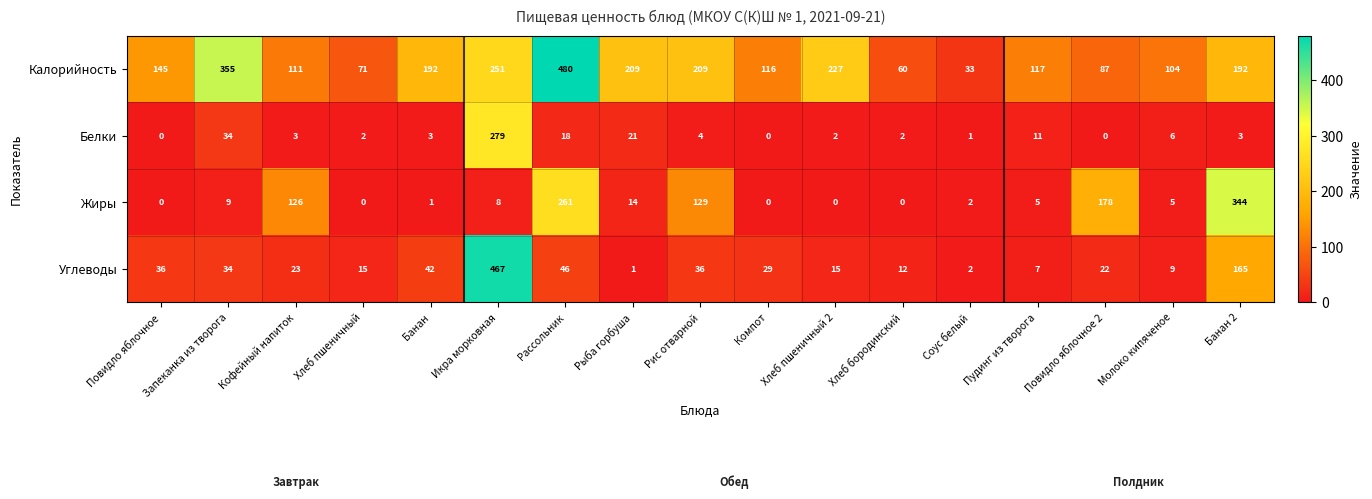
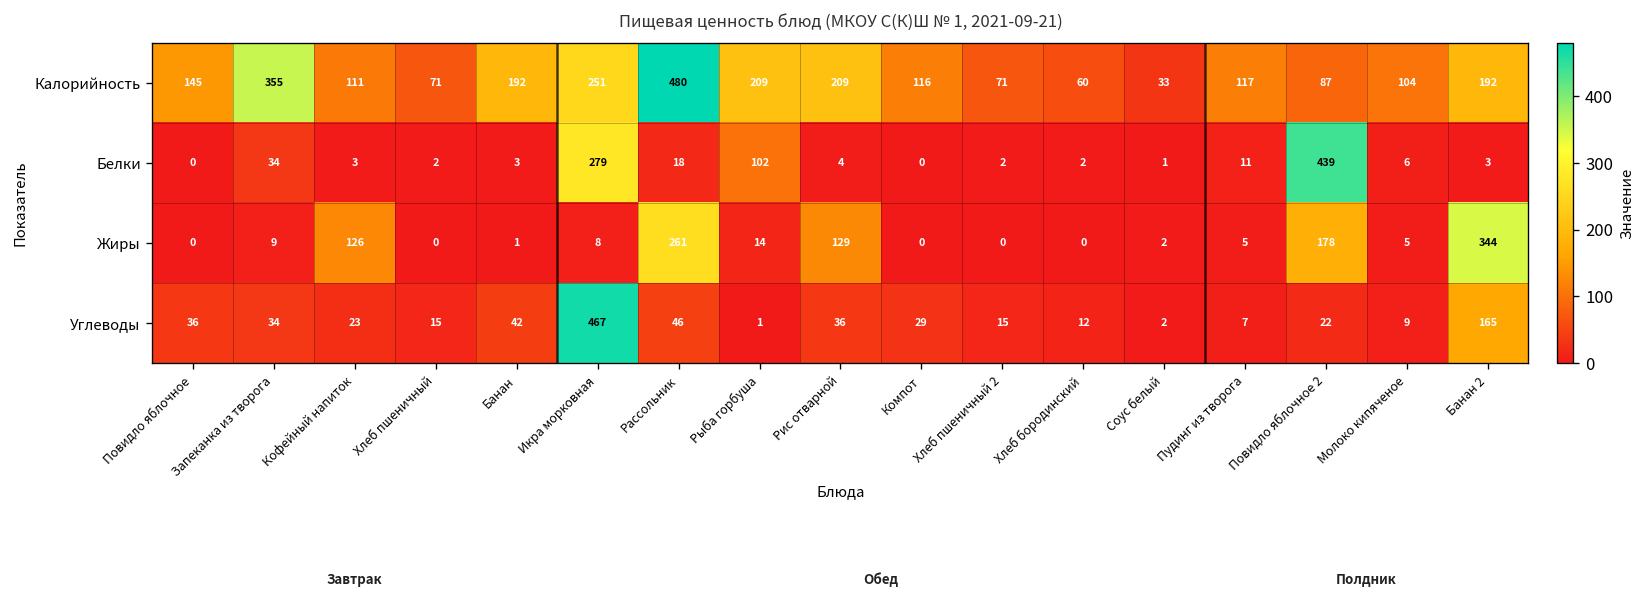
  {
    "Калорийность": {
      "Повидло яблочное": 145,
      "Запеканка из творога": 355,
      "Кофейный напиток": 111,
      "Хлеб пшеничный": 71,
      "Банан": 192,
      "Икра морковная": 251,
      "Рассольник": 480,
      "Рыба горбуша": 209,
      "Рис отварной": 209,
      "Компот": 116,
-     "Хлеб пшеничный 2": 227,
+     "Хлеб пшеничный 2": 71,
      "Хлеб бородинский": 60,
      "Соус белый": 33,
      "Пудинг из творога": 117,
      "Повидло яблочное 2": 87,
      "Молоко кипяченое": 104,
      "Банан 2": 192
    },
    "Белки": {
      "Повидло яблочное": 0,
      "Запеканка из творога": 34,
      "Кофейный напиток": 3,
      "Хлеб пшеничный": 2,
      "Банан": 3,
      "Икра морковная": 279,
      "Рассольник": 18,
-     "Рыба горбуша": 21,
+     "Рыба горбуша": 102,
      "Рис отварной": 4,
      "Компот": 0,
      "Хлеб пшеничный 2": 2,
      "Хлеб бородинский": 2,
      "Соус белый": 1,
      "Пудинг из творога": 11,
-     "Повидло яблочное 2": 0,
+     "Повидло яблочное 2": 439,
      "Молоко кипяченое": 6,
      "Банан 2": 3
    },
    "Жиры": {
      "Повидло яблочное": 0,
      "Запеканка из творога": 9,
      "Кофейный напиток": 126,
      "Хлеб пшеничный": 0,
      "Банан": 1,
      "Икра морковная": 8,
      "Рассольник": 261,
      "Рыба горбуша": 14,
      "Рис отварной": 129,
      "Компот": 0,
      "Хлеб пшеничный 2": 0,
      "Хлеб бородинский": 0,
      "Соус белый": 2,
      "Пудинг из творога": 5,
      "Повидло яблочное 2": 178,
      "Молоко кипяченое": 5,
      "Банан 2": 344
    },
    "Углеводы": {
      "Повидло яблочное": 36,
      "Запеканка из творога": 34,
      "Кофейный напиток": 23,
      "Хлеб пшеничный": 15,
      "Банан": 42,
      "Икра морковная": 467,
      "Рассольник": 46,
      "Рыба горбуша": 1,
      "Рис отварной": 36,
      "Компот": 29,
      "Хлеб пшеничный 2": 15,
      "Хлеб бородинский": 12,
      "Соус белый": 2,
      "Пудинг из творога": 7,
      "Повидло яблочное 2": 22,
      "Молоко кипяченое": 9,
      "Банан 2": 165
    }
  }
